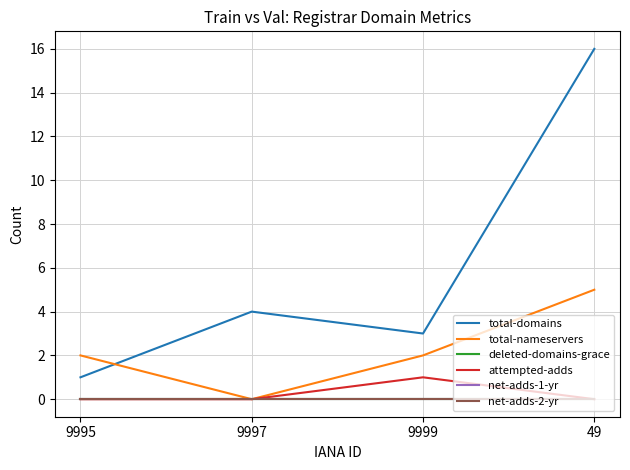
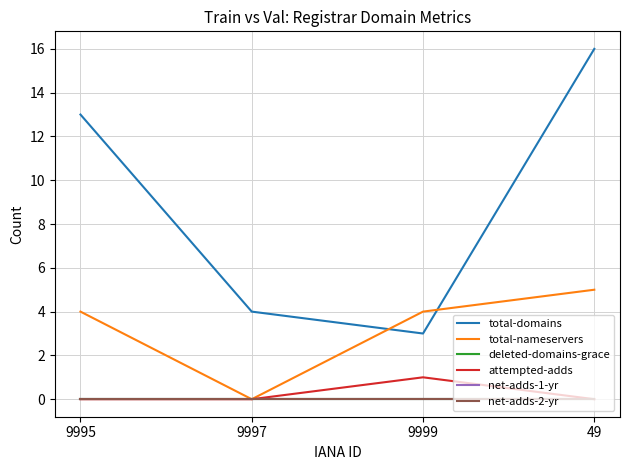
  {
    "total-domains": {
-     "9995": 1,
+     "9995": 13,
      "9997": 4,
      "9999": 3,
      "49": 16
    },
    "total-nameservers": {
-     "9995": 2,
-     "9999": 2,
+     "9995": 4,
+     "9999": 4,
      "49": 5
    },
    "net-adds-2-yr": {
      "9999": 0
    },
    "attempted-adds": {
      "9999": 1
    }
  }
